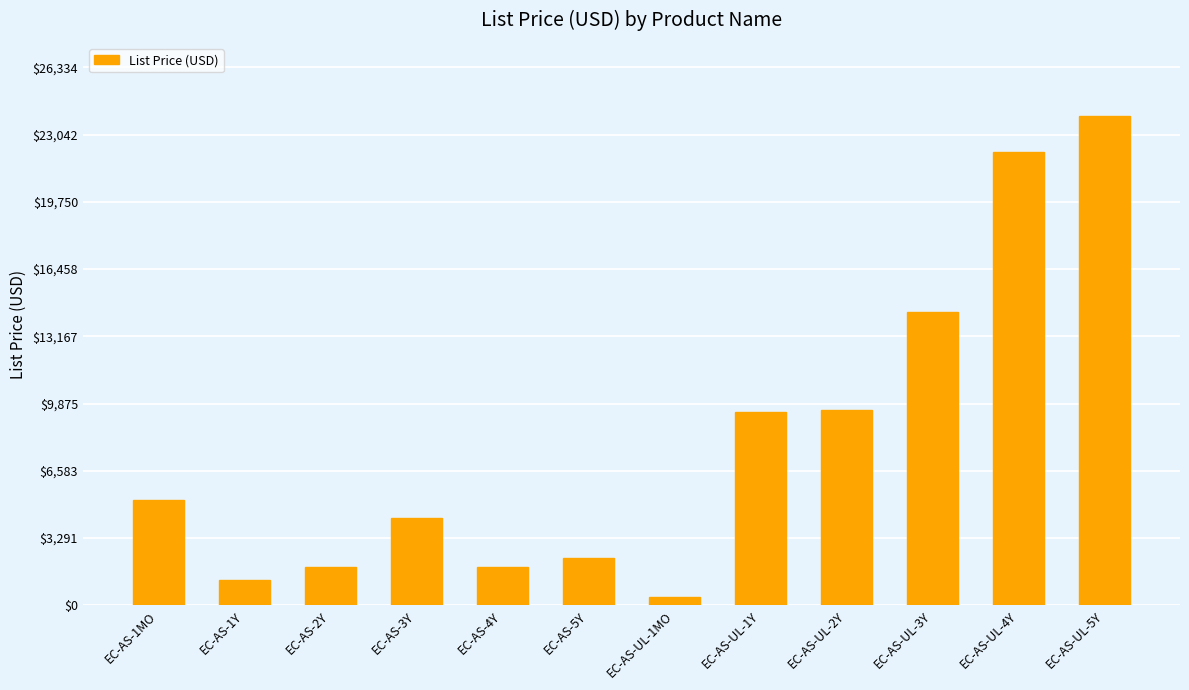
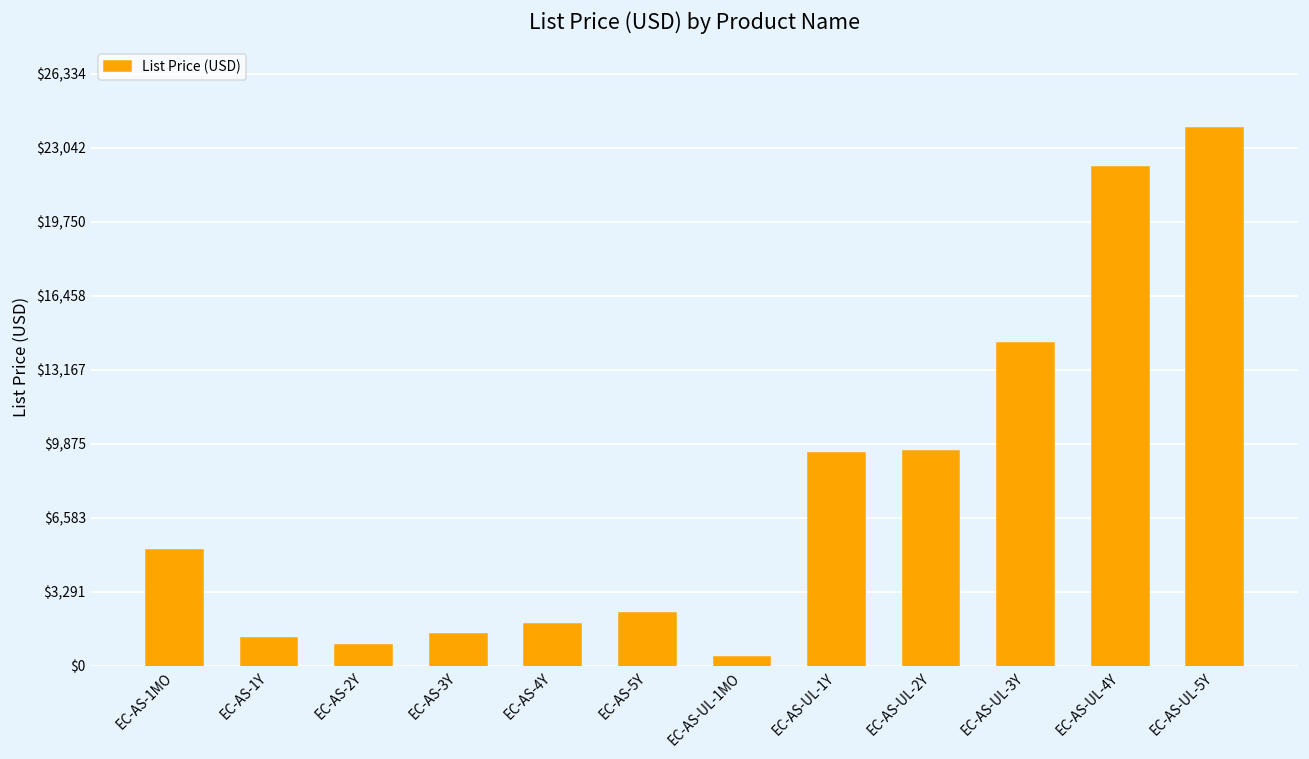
  {
    "EC-AS-1MO": "$5,200",
    "EC-AS-1Y": "$1,300",
-   "EC-AS-2Y": "$1,900",
-   "EC-AS-3Y": "$4,300",
+   "EC-AS-2Y": "$900",
+   "EC-AS-3Y": "$1,400",
    "EC-AS-4Y": "$1,900",
    "EC-AS-5Y": "$2,300",
    "EC-AS-UL-1MO": "$400",
    "EC-AS-UL-1Y": "$9,500",
    "EC-AS-UL-2Y": "$9,600",
    "EC-AS-UL-3Y": "$14,400",
    "EC-AS-UL-4Y": "$22,200",
    "EC-AS-UL-5Y": "$23,900"
  }
